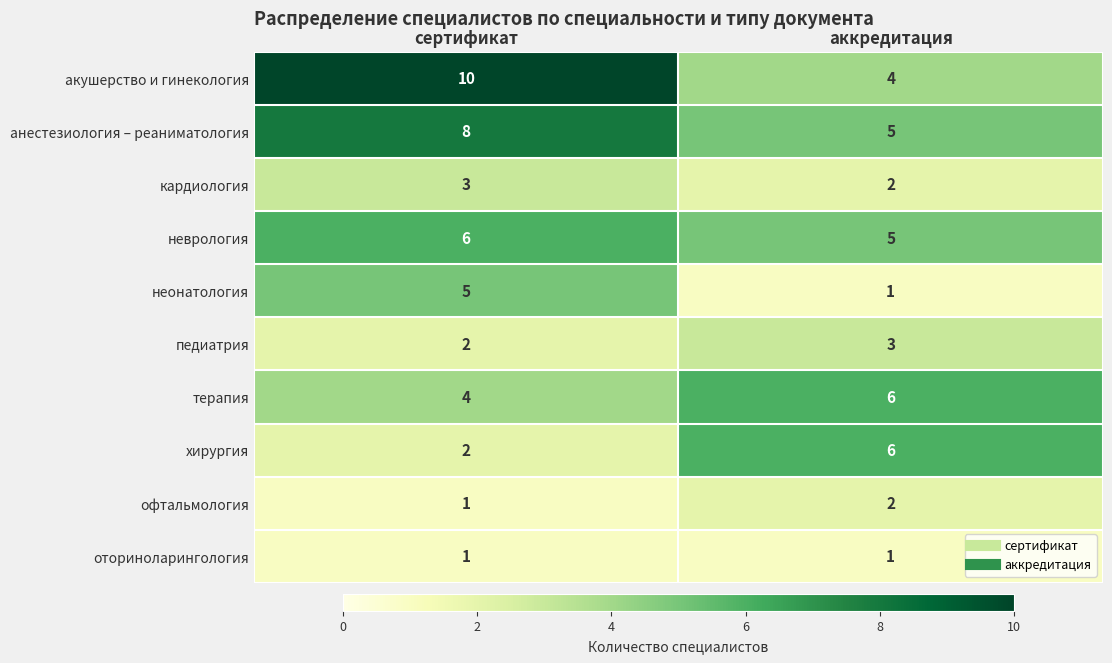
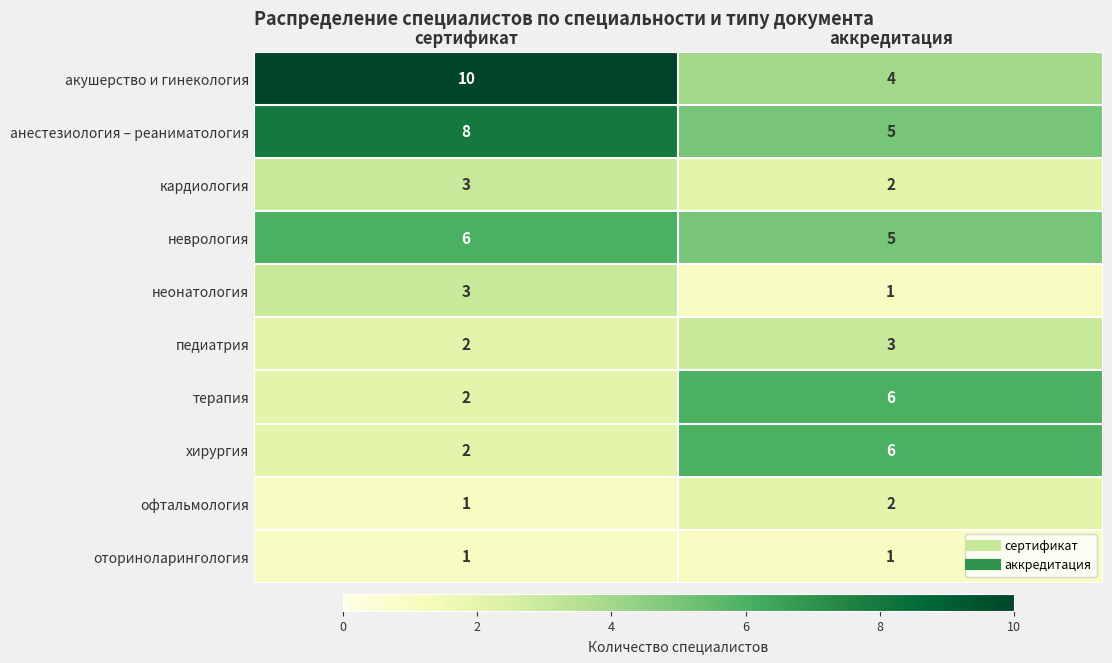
  {
    "акушерство и гинекология": {
      "сертификат": 10,
      "аккредитация": 4
    },
    "анестезиология – реаниматология": {
      "сертификат": 8,
      "аккредитация": 5
    },
    "кардиология": {
      "сертификат": 3,
      "аккредитация": 2
    },
    "неврология": {
      "сертификат": 6,
      "аккредитация": 5
    },
    "неонатология": {
-     "сертификат": 5,
+     "сертификат": 3,
      "аккредитация": 1
    },
    "педиатрия": {
      "сертификат": 2,
      "аккредитация": 3
    },
    "терапия": {
-     "сертификат": 4,
+     "сертификат": 2,
      "аккредитация": 6
    },
    "хирургия": {
      "сертификат": 2,
      "аккредитация": 6
    },
    "офтальмология": {
      "сертификат": 1,
      "аккредитация": 2
    },
    "оториноларингология": {
      "сертификат": 1,
      "аккредитация": 1
    }
  }
